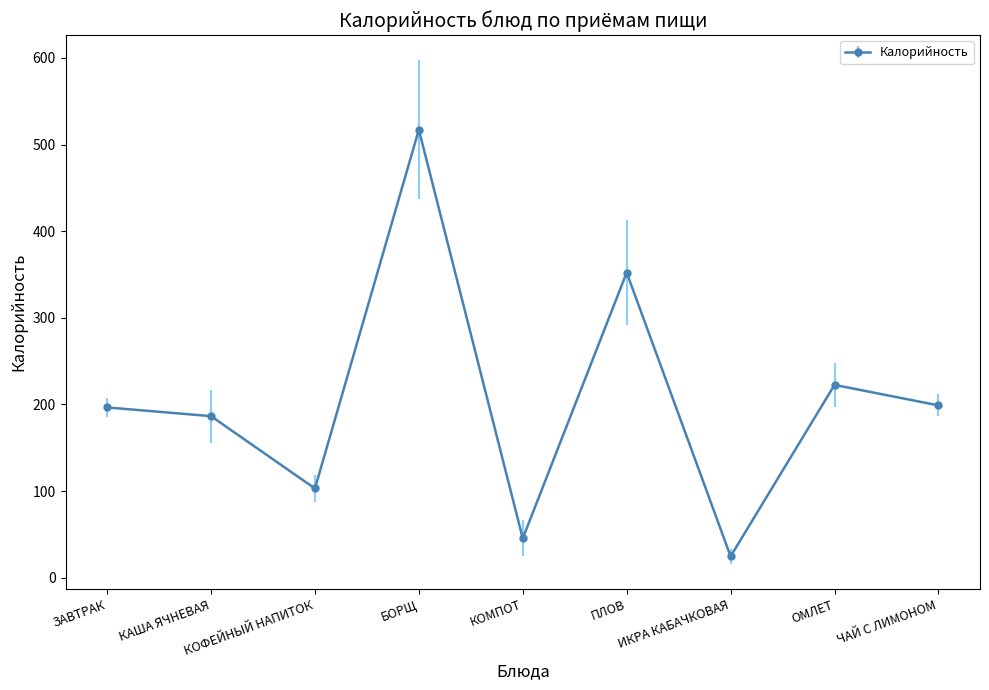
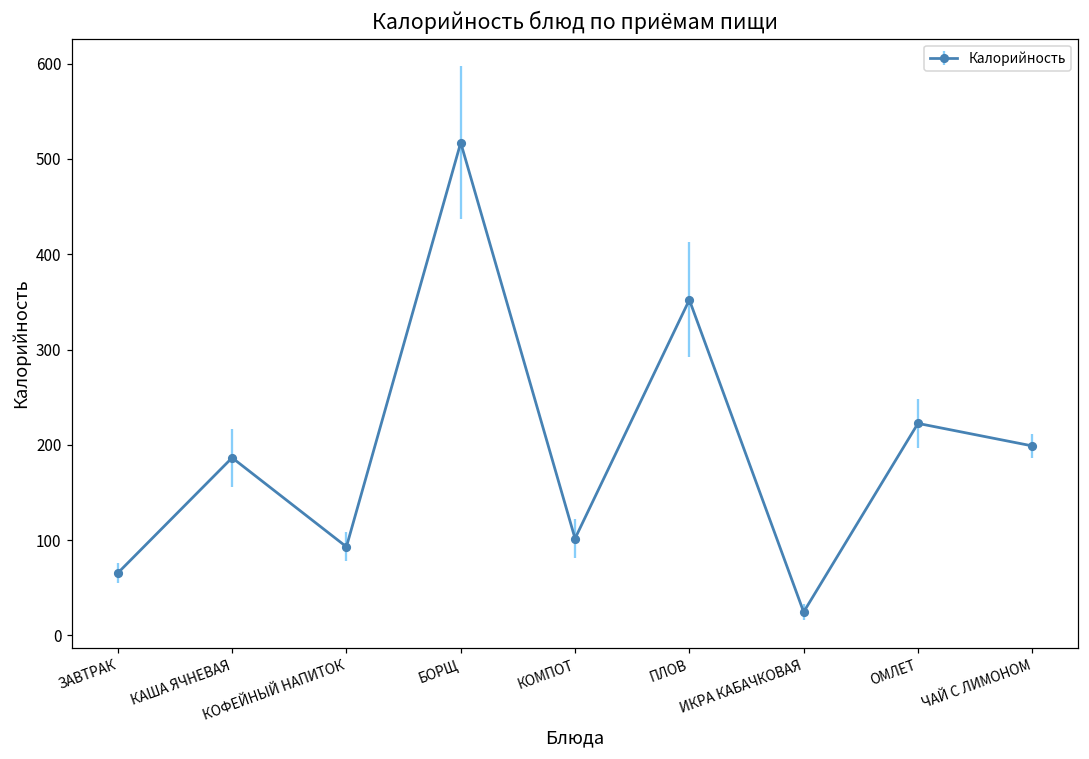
  {
-   "ЗАВТРАК": 200,
+   "ЗАВТРАК": 70,
    "КАША ЯЧНЕВАЯ": 190,
-   "КОФЕЙНЫЙ НАПИТОК": 100,
+   "КОФЕЙНЫЙ НАПИТОК": 90,
    "БОРЩ": 520,
-   "КОМПОТ": 50,
+   "КОМПОТ": 100,
    "ПЛОВ": 350,
    "ИКРА КАБАЧКОВАЯ": 20,
    "ОМЛЕТ": 220,
    "ЧАЙ С ЛИМОНОМ": 200
  }
